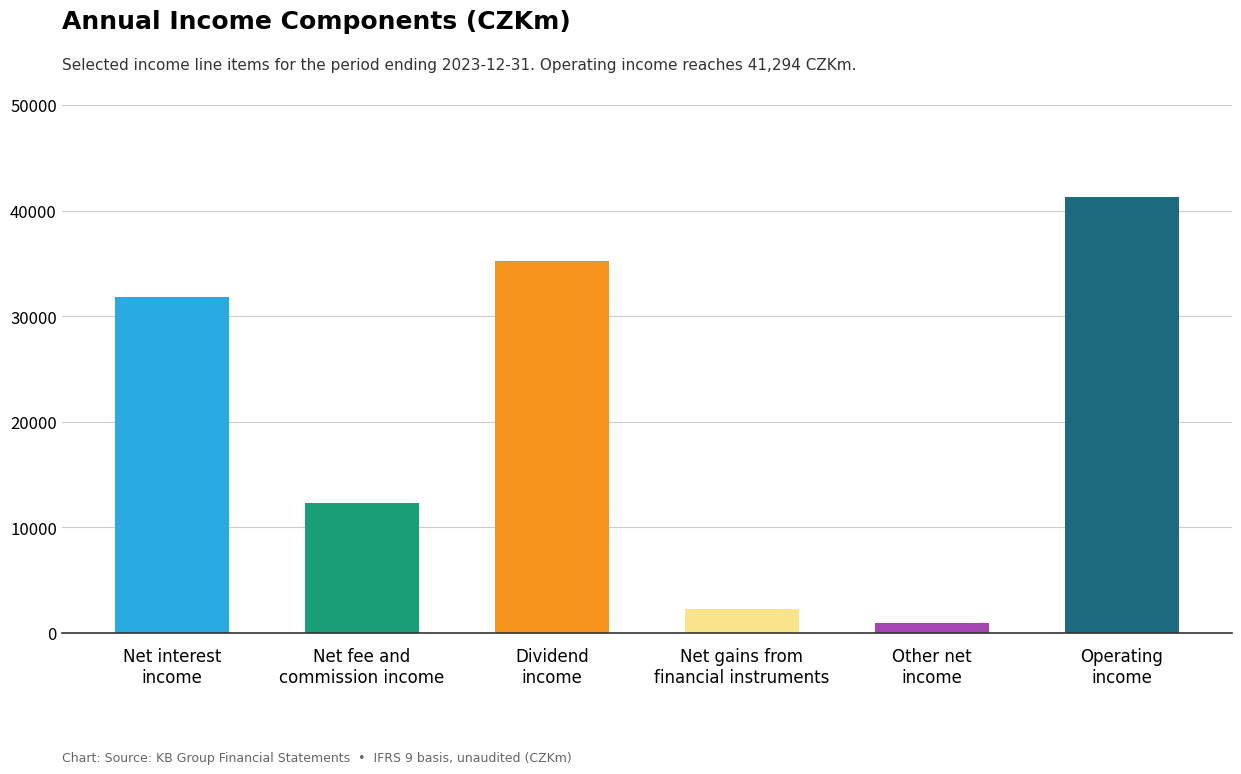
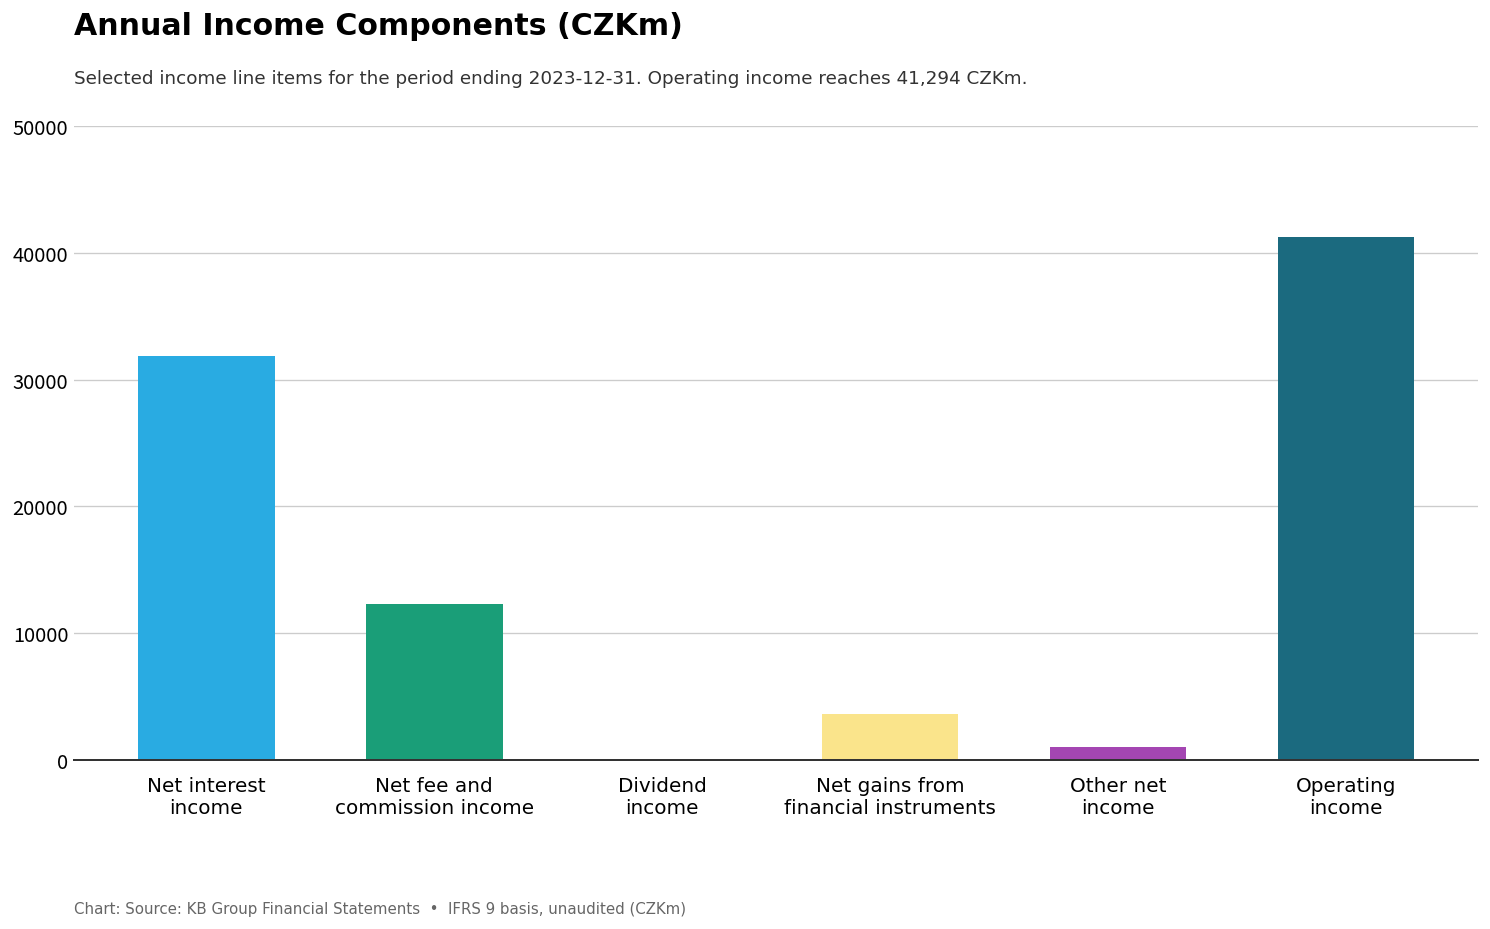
  {
    "Net interest income": 31800,
    "Net fee and commission income": 12300,
-   "Dividend income": 35200,
-   "Net gains from financial instruments": 2300,
+   "Dividend income": 0,
+   "Net gains from financial instruments": 3600,
    "Other net income": 1000,
    "Operating income": 41300
  }
